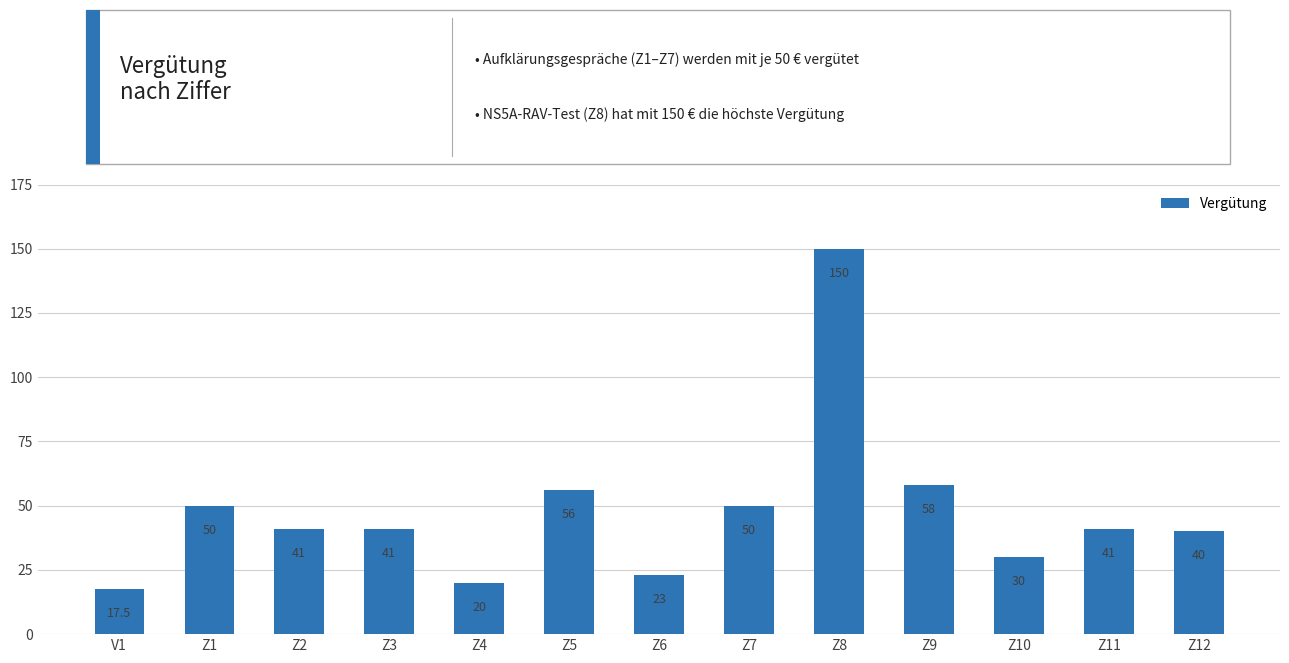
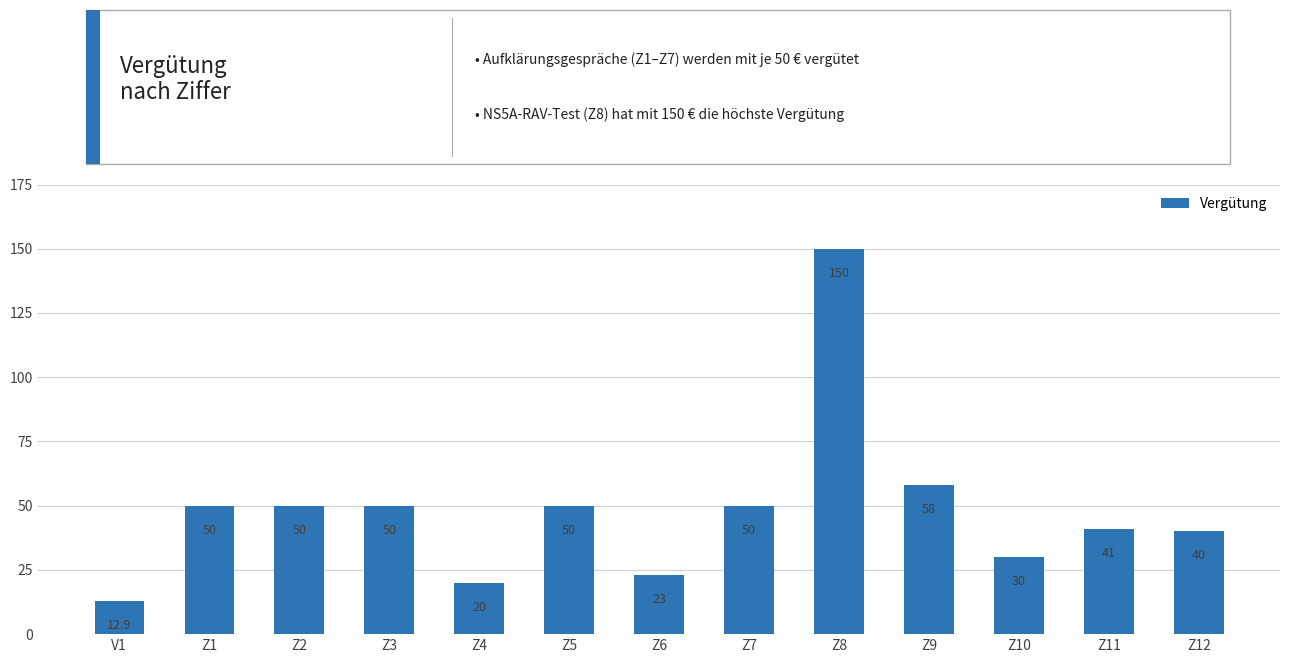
  {
-   "V1": 17.5,
+   "V1": 12.9,
    "Z1": 50,
-   "Z2": 41,
-   "Z3": 41,
+   "Z2": 50,
+   "Z3": 50,
    "Z4": 20,
-   "Z5": 56,
+   "Z5": 50,
    "Z6": 23,
    "Z7": 50,
    "Z8": 150,
    "Z9": 58,
    "Z10": 30,
    "Z11": 41,
    "Z12": 40
  }
